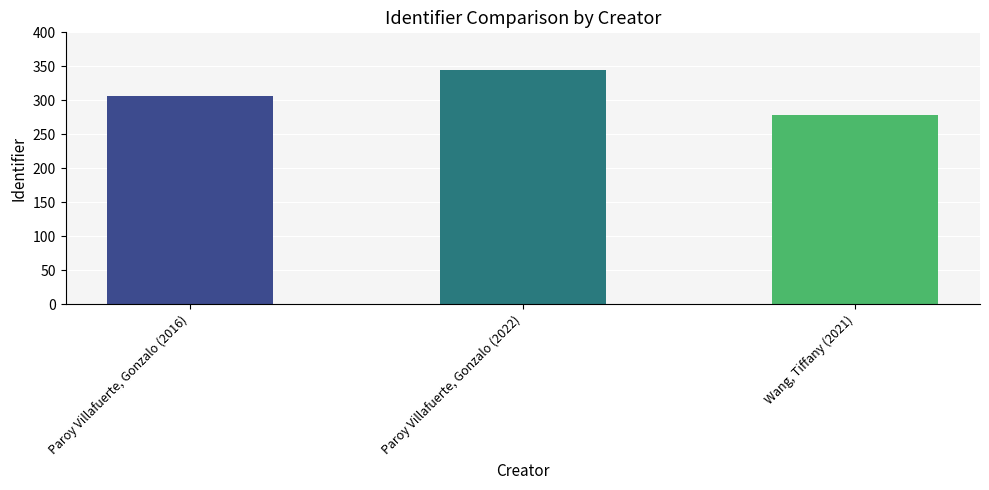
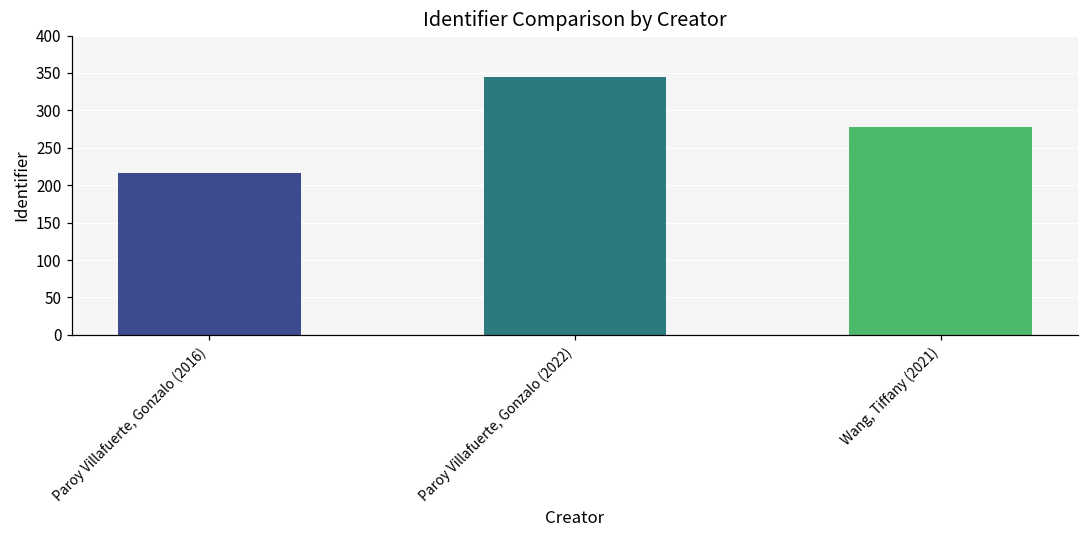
  {
-   "Paroy Villafuerte, Gonzalo (2016)": 310,
+   "Paroy Villafuerte, Gonzalo (2016)": 220,
    "Paroy Villafuerte, Gonzalo (2022)": 350,
    "Wang, Tiffany (2021)": 280
  }
